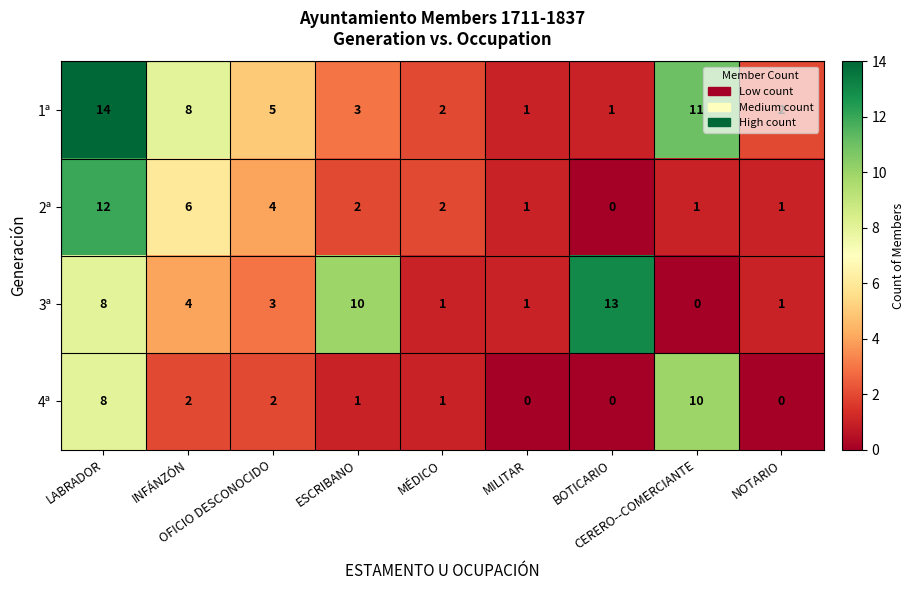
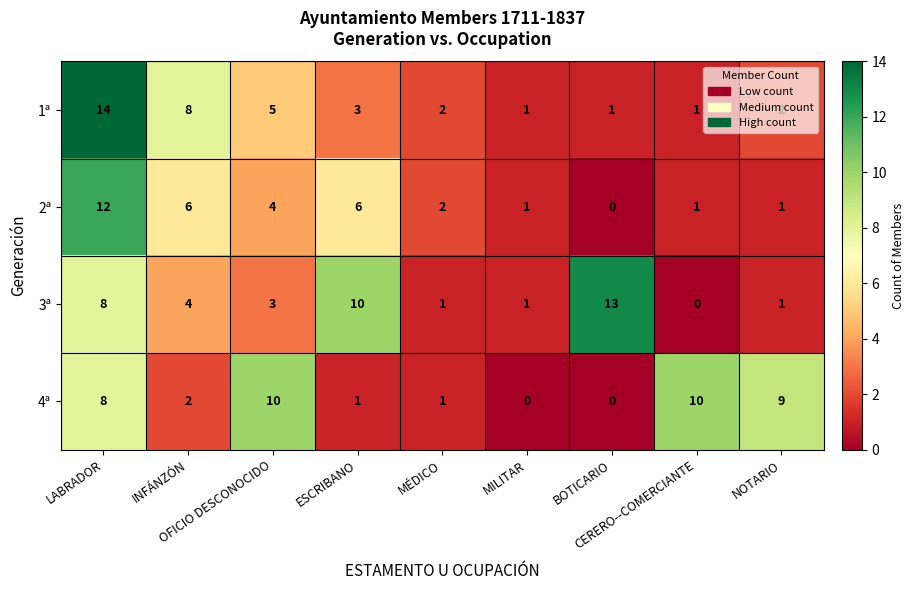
  {
    "1ª": {
      "LABRADOR": 14,
      "INFÁNZÓN": 8,
      "OFICIO DESCONOCIDO": 5,
      "ESCRIBANO": 3,
      "MÉDICO": 2,
      "MILITAR": 1,
      "BOTICARIO": 1,
-     "CERERO--COMERCIANTE": 11
+     "CERERO--COMERCIANTE": 1
    },
    "2ª": {
      "LABRADOR": 12,
      "INFÁNZÓN": 6,
      "OFICIO DESCONOCIDO": 4,
-     "ESCRIBANO": 2,
+     "ESCRIBANO": 6,
      "MÉDICO": 2,
      "MILITAR": 1,
      "BOTICARIO": 0,
      "CERERO--COMERCIANTE": 1,
      "NOTARIO": 1
    },
    "3ª": {
      "LABRADOR": 8,
      "INFÁNZÓN": 4,
      "OFICIO DESCONOCIDO": 3,
      "ESCRIBANO": 10,
      "MÉDICO": 1,
      "MILITAR": 1,
      "BOTICARIO": 13,
      "CERERO--COMERCIANTE": 0,
      "NOTARIO": 1
    },
    "4ª": {
      "LABRADOR": 8,
      "INFÁNZÓN": 2,
-     "OFICIO DESCONOCIDO": 2,
+     "OFICIO DESCONOCIDO": 10,
      "ESCRIBANO": 1,
      "MÉDICO": 1,
      "MILITAR": 0,
      "BOTICARIO": 0,
      "CERERO--COMERCIANTE": 10,
-     "NOTARIO": 0
+     "NOTARIO": 9
    }
  }
